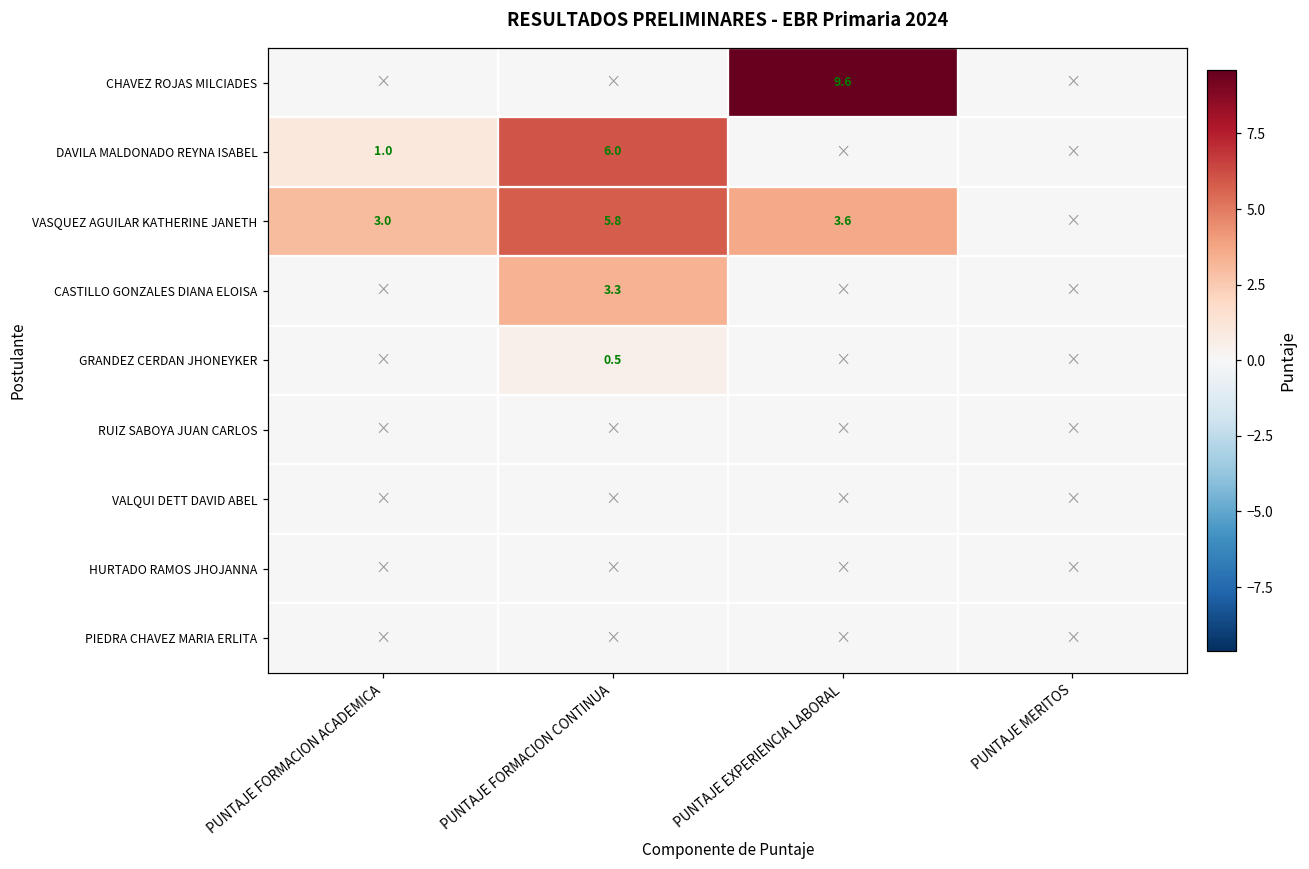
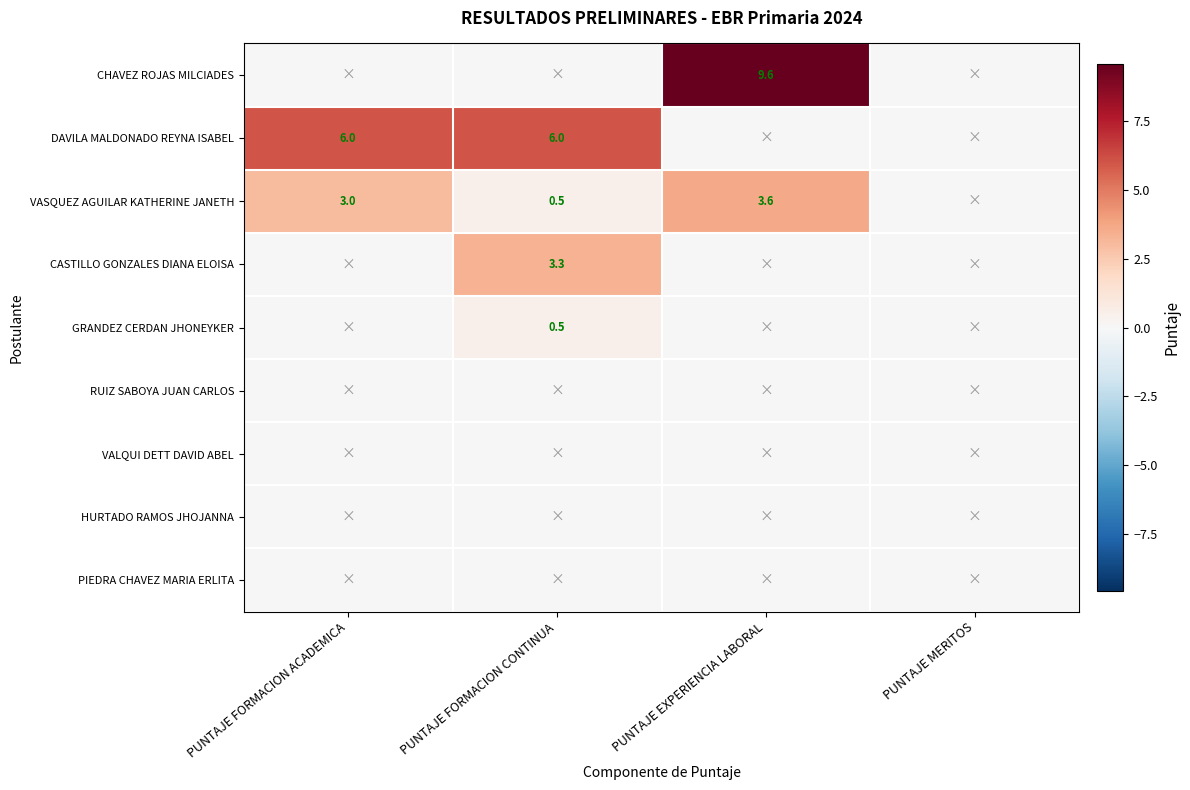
  {
    "CHAVEZ ROJAS MILCIADES": {
      "PUNTAJE EXPERIENCIA LABORAL": 9.6
    },
    "DAVILA MALDONADO REYNA ISABEL": {
-     "PUNTAJE FORMACION ACADEMICA": 1.0,
+     "PUNTAJE FORMACION ACADEMICA": 6.0,
      "PUNTAJE FORMACION CONTINUA": 6.0
    },
    "VASQUEZ AGUILAR KATHERINE JANETH": {
      "PUNTAJE FORMACION ACADEMICA": 3.0,
-     "PUNTAJE FORMACION CONTINUA": 5.8,
+     "PUNTAJE FORMACION CONTINUA": 0.5,
      "PUNTAJE EXPERIENCIA LABORAL": 3.6
    },
    "CASTILLO GONZALES DIANA ELOISA": {
      "PUNTAJE FORMACION CONTINUA": 3.3
    },
    "GRANDEZ CERDAN JHONEYKER": {
      "PUNTAJE FORMACION CONTINUA": 0.5
    }
  }
